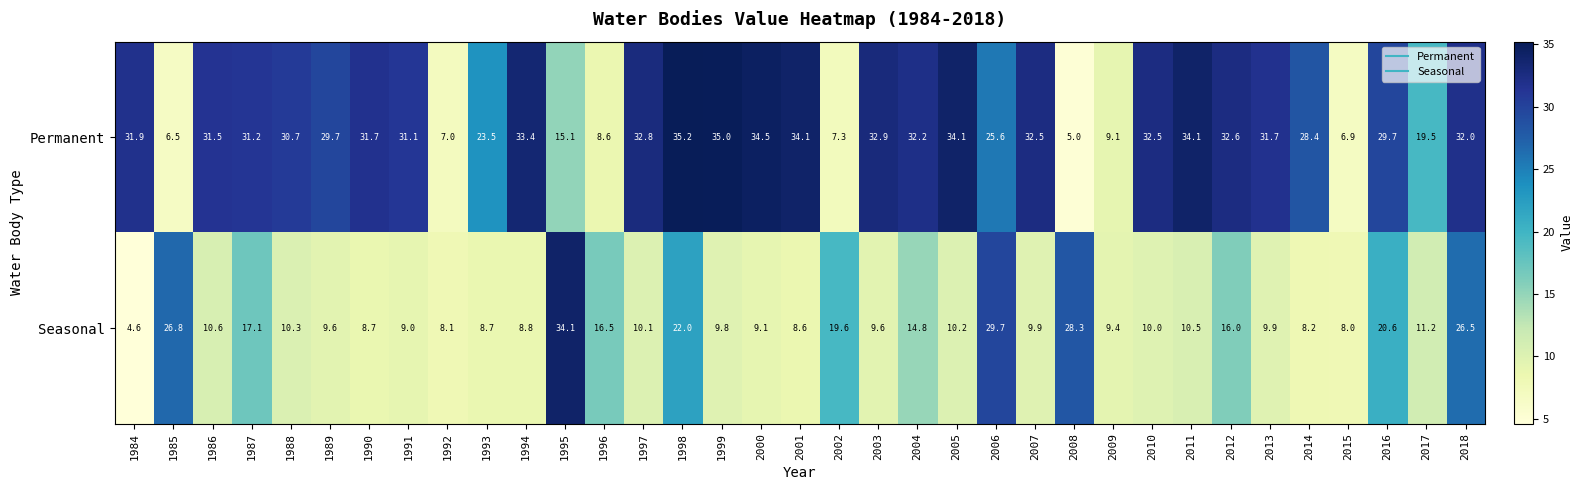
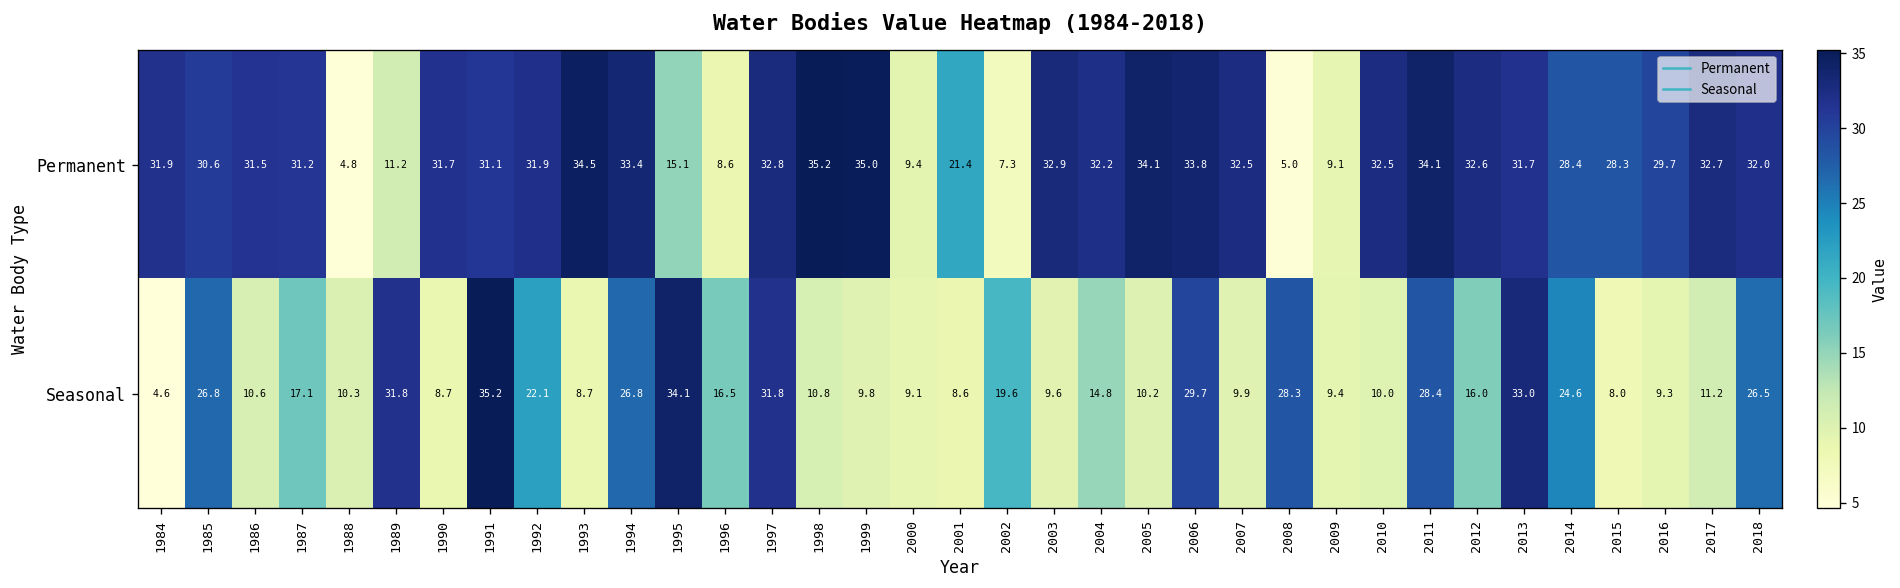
  {
    "Permanent": {
      "1984": 31.9,
-     "1985": 6.5,
+     "1985": 30.6,
      "1986": 31.5,
      "1987": 31.2,
-     "1988": 30.7,
-     "1989": 29.7,
+     "1988": 4.8,
+     "1989": 11.2,
      "1990": 31.7,
      "1991": 31.1,
-     "1992": 7.0,
-     "1993": 23.5,
+     "1992": 31.9,
+     "1993": 34.5,
      "1994": 33.4,
      "1995": 15.1,
      "1996": 8.6,
      "1997": 32.8,
      "1998": 35.2,
      "1999": 35.0,
-     "2000": 34.5,
-     "2001": 34.1,
+     "2000": 9.4,
+     "2001": 21.4,
      "2002": 7.3,
      "2003": 32.9,
      "2004": 32.2,
      "2005": 34.1,
-     "2006": 25.6,
+     "2006": 33.8,
      "2007": 32.5,
      "2008": 5.0,
      "2009": 9.1,
      "2010": 32.5,
      "2011": 34.1,
      "2012": 32.6,
      "2013": 31.7,
      "2014": 28.4,
-     "2015": 6.9,
+     "2015": 28.3,
      "2016": 29.7,
-     "2017": 19.5,
+     "2017": 32.7,
      "2018": 32.0
    },
    "Seasonal": {
      "1984": 4.6,
      "1985": 26.8,
      "1986": 10.6,
      "1987": 17.1,
      "1988": 10.3,
-     "1989": 9.6,
+     "1989": 31.8,
      "1990": 8.7,
-     "1991": 9.0,
-     "1992": 8.1,
+     "1991": 35.2,
+     "1992": 22.1,
      "1993": 8.7,
-     "1994": 8.8,
+     "1994": 26.8,
      "1995": 34.1,
      "1996": 16.5,
-     "1997": 10.1,
-     "1998": 22.0,
+     "1997": 31.8,
+     "1998": 10.8,
      "1999": 9.8,
      "2000": 9.1,
      "2001": 8.6,
      "2002": 19.6,
      "2003": 9.6,
      "2004": 14.8,
      "2005": 10.2,
      "2006": 29.7,
      "2007": 9.9,
      "2008": 28.3,
      "2009": 9.4,
      "2010": 10.0,
-     "2011": 10.5,
+     "2011": 28.4,
      "2012": 16.0,
-     "2013": 9.9,
-     "2014": 8.2,
+     "2013": 33.0,
+     "2014": 24.6,
      "2015": 8.0,
-     "2016": 20.6,
+     "2016": 9.3,
      "2017": 11.2,
      "2018": 26.5
    }
  }
